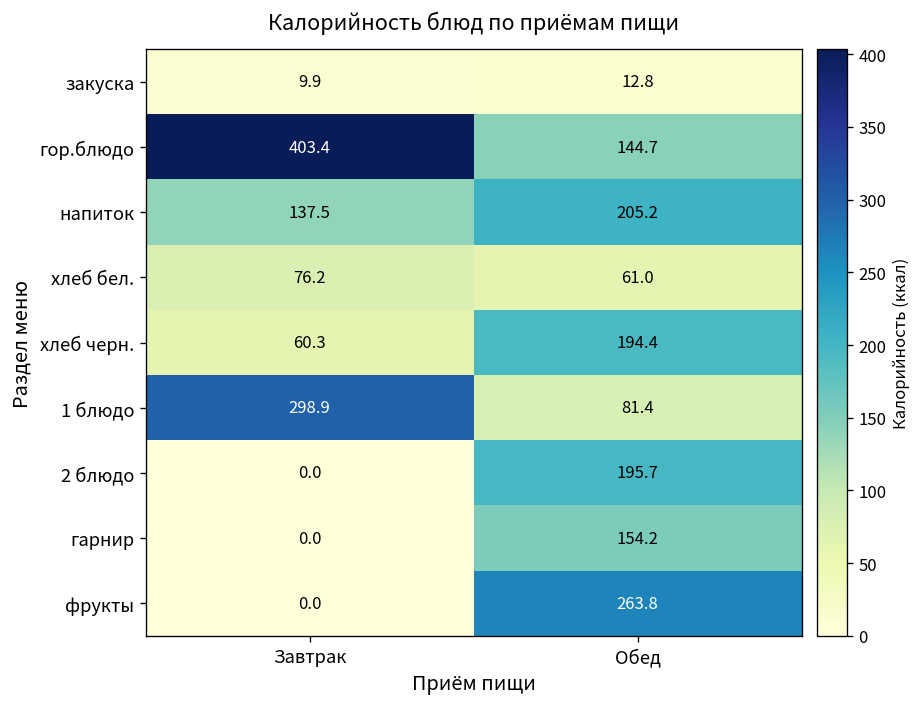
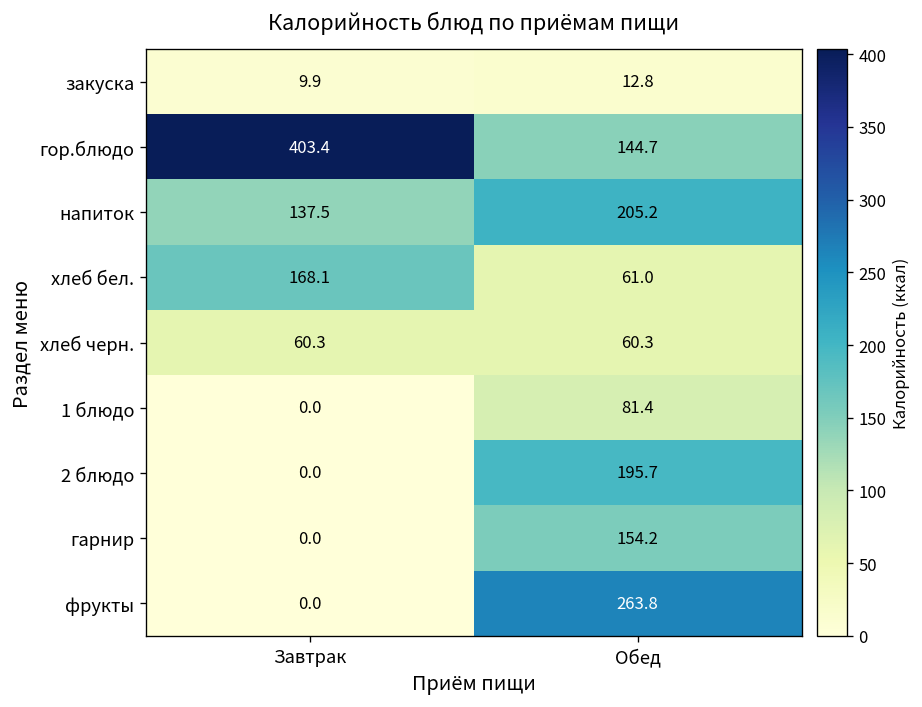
  {
    "закуска": {
      "Завтрак": 9.9,
      "Обед": 12.8
    },
    "гор.блюдо": {
      "Завтрак": 403.4,
      "Обед": 144.7
    },
    "напиток": {
      "Завтрак": 137.5,
      "Обед": 205.2
    },
    "хлеб бел.": {
-     "Завтрак": 76.2,
+     "Завтрак": 168.1,
      "Обед": 61.0
    },
    "хлеб черн.": {
      "Завтрак": 60.3,
-     "Обед": 194.4
+     "Обед": 60.3
    },
    "1 блюдо": {
-     "Завтрак": 298.9,
+     "Завтрак": 0.0,
      "Обед": 81.4
    },
    "2 блюдо": {
      "Завтрак": 0.0,
      "Обед": 195.7
    },
    "гарнир": {
      "Завтрак": 0.0,
      "Обед": 154.2
    },
    "фрукты": {
      "Завтрак": 0.0,
      "Обед": 263.8
    }
  }
